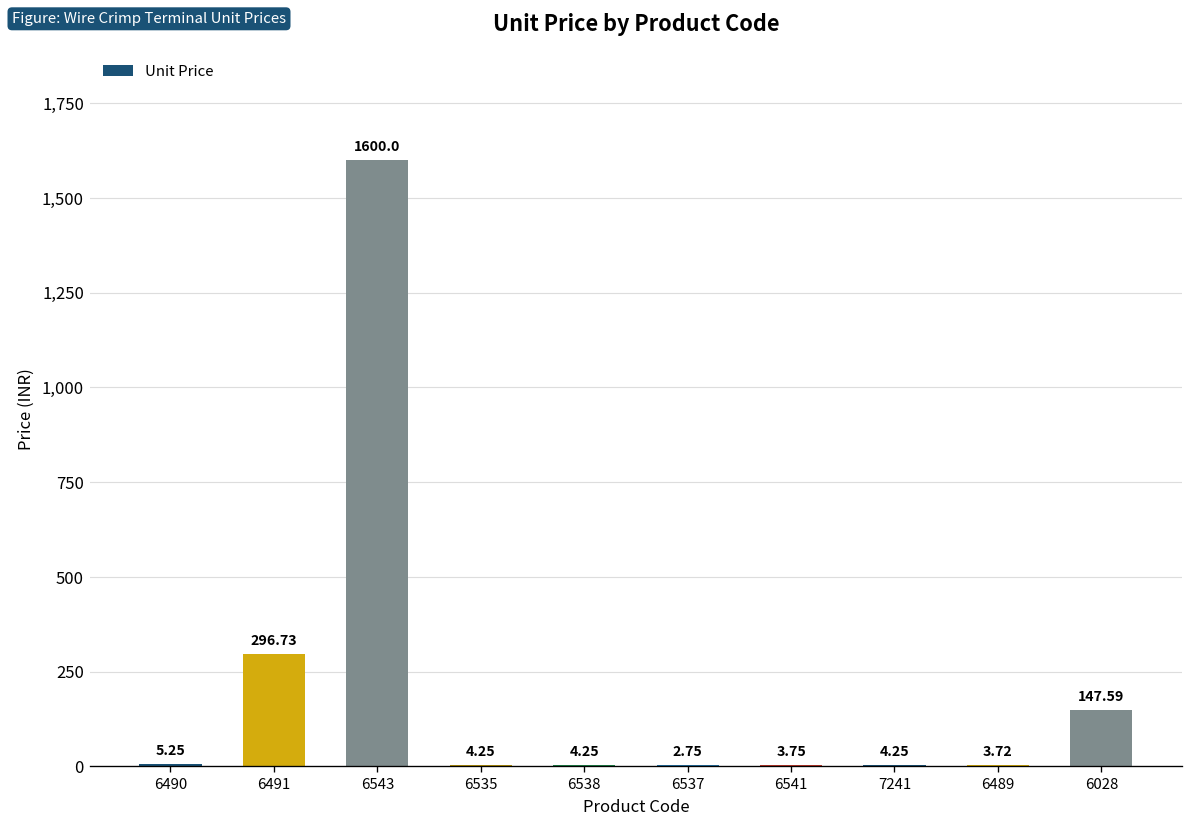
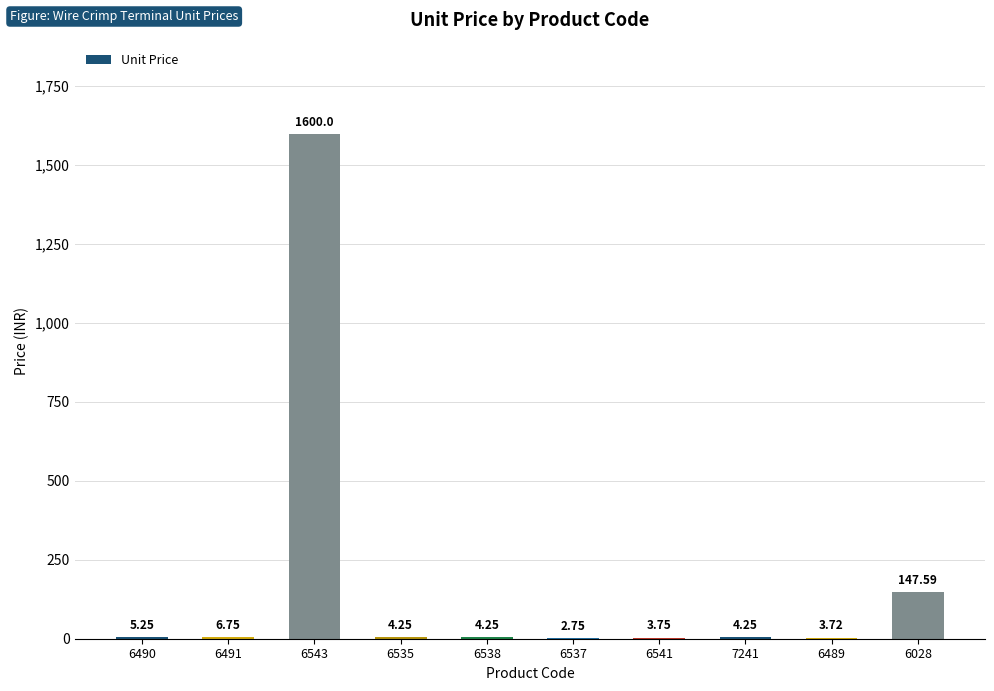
  {
    "6490": 5.25,
-   "6491": 296.73,
+   "6491": 6.75,
    "6543": 1600.0,
    "6535": 4.25,
    "6538": 4.25,
    "6537": 2.75,
    "6541": 3.75,
    "7241": 4.25,
    "6489": 3.72,
    "6028": 147.59
  }
